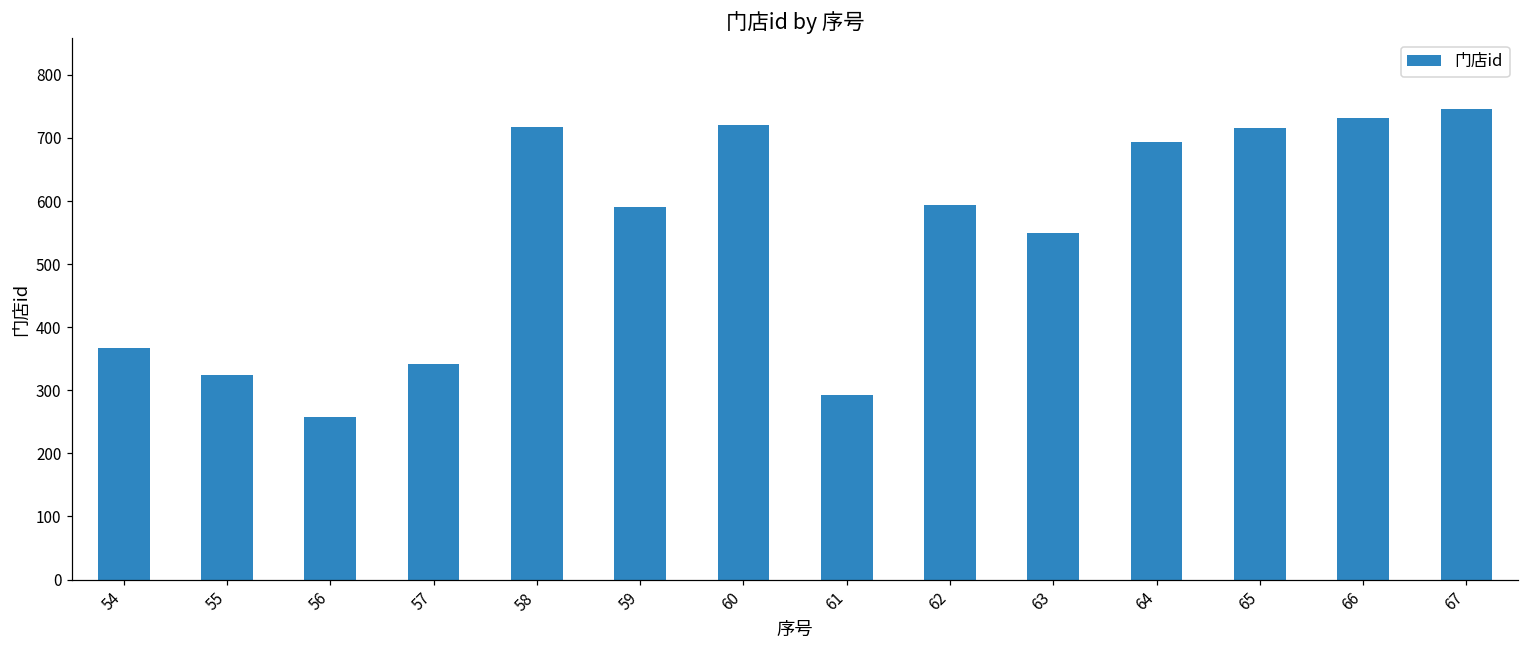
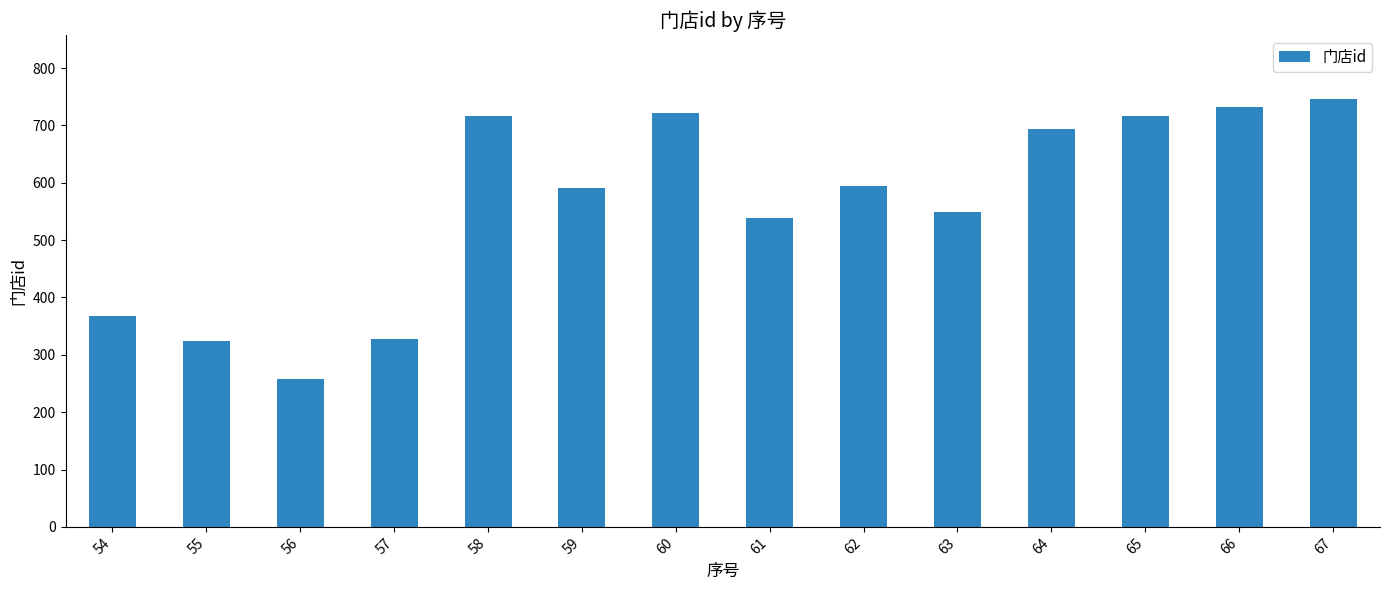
  {
    "54": 370,
    "55": 320,
    "56": 260,
-   "57": 340,
+   "57": 330,
    "58": 720,
    "59": 590,
    "60": 720,
-   "61": 290,
+   "61": 540,
    "62": 590,
    "63": 550,
    "64": 690,
    "65": 720,
    "66": 730,
    "67": 750
  }
